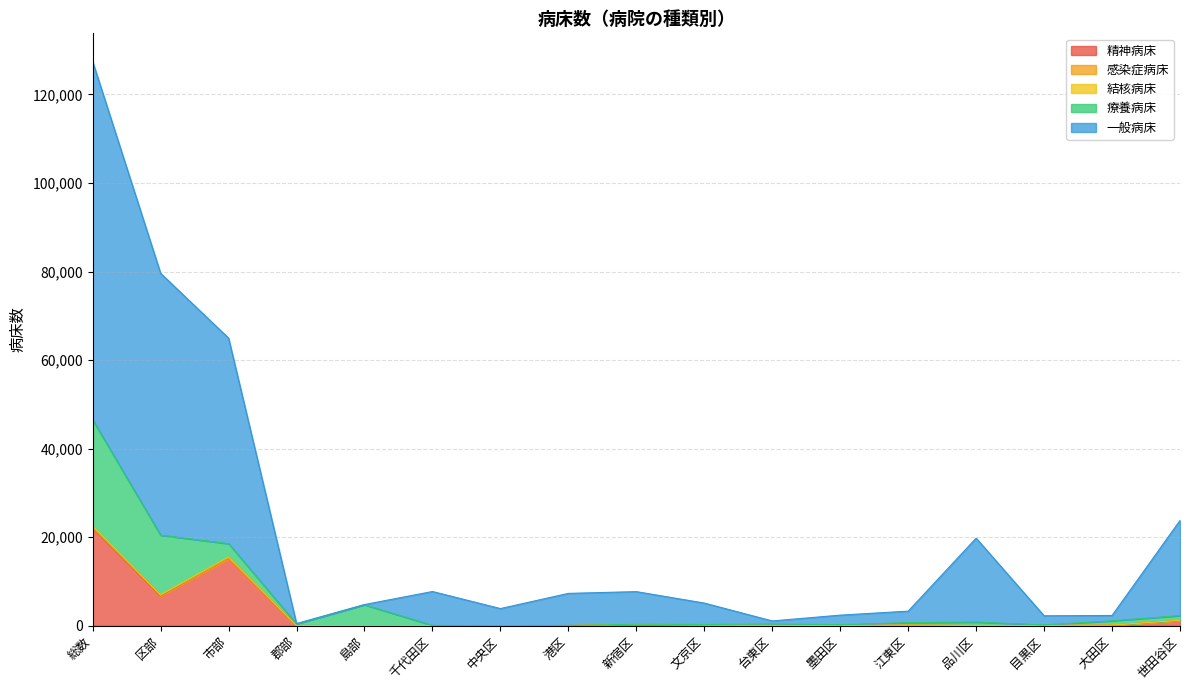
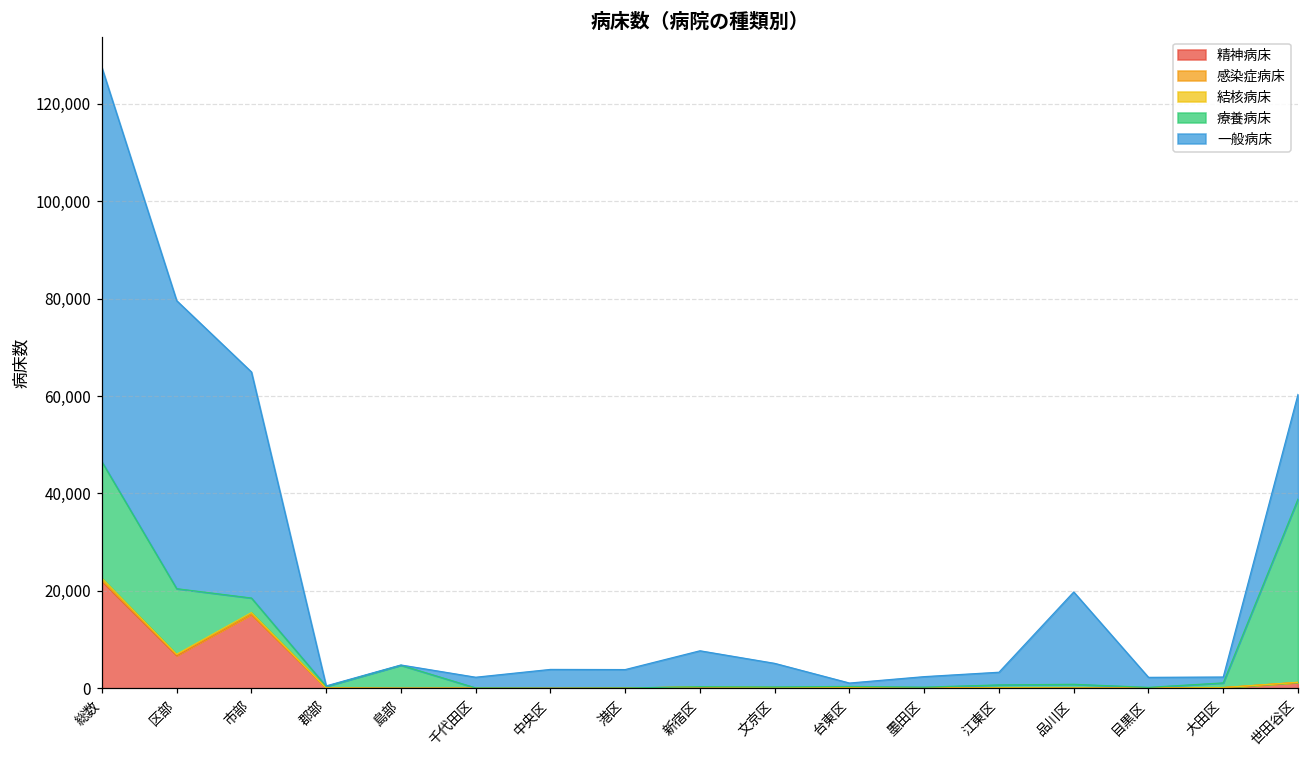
  {
    "療養病床": {
      "総数": "24,000",
      "区部": "13,000",
      "市部": "3,000",
      "品川区": "1,000",
      "大田区": "1,000",
-     "世田谷区": "1,000"
+     "世田谷区": "38,000"
    },
    "一般病床": {
      "総数": "81,000",
      "区部": "59,000",
      "市部": "46,000",
-     "千代田区": "8,000",
+     "千代田区": "2,000",
      "中央区": "4,000",
-     "港区": "7,000",
+     "港区": "4,000",
      "新宿区": "7,000",
      "文京区": "5,000",
      "台東区": "1,000",
      "墨田区": "2,000",
      "江東区": "3,000",
      "品川区": "19,000",
      "目黒区": "2,000",
      "大田区": "1,000",
      "世田谷区": "21,000"
    }
  }
